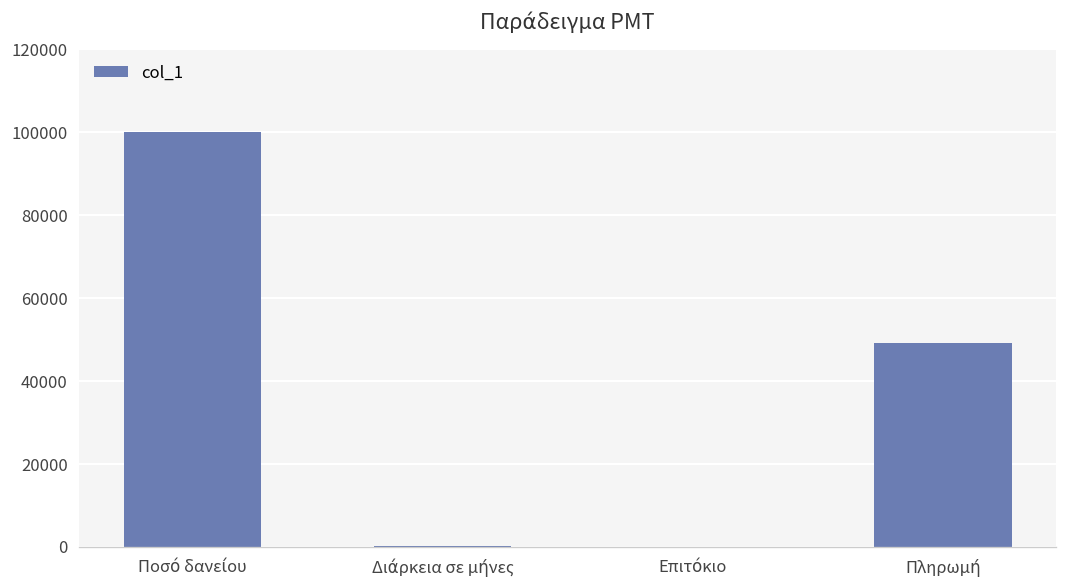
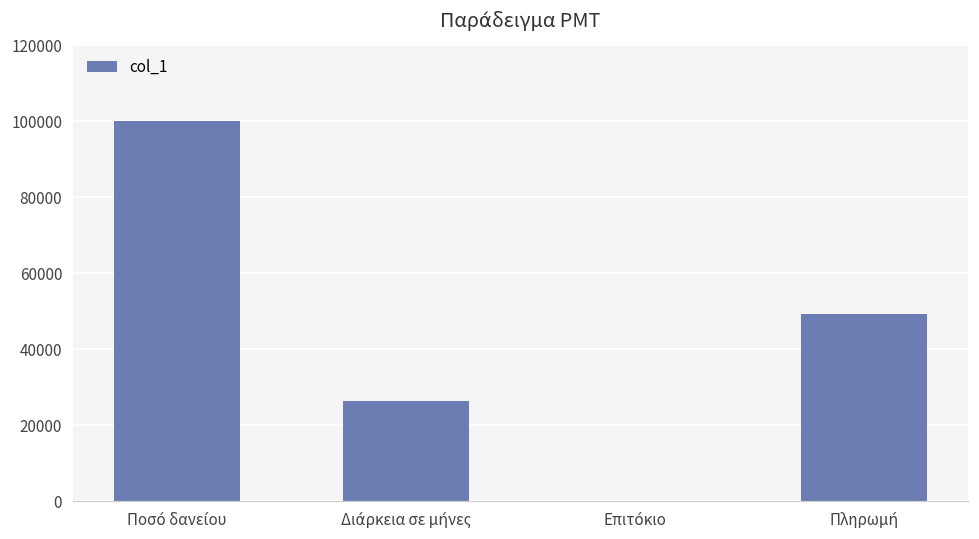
  {
    "Ποσό δανείου": 100000,
-   "Διάρκεια σε μήνες": 0,
+   "Διάρκεια σε μήνες": 26000,
    "Πληρωμή": 49000
  }
